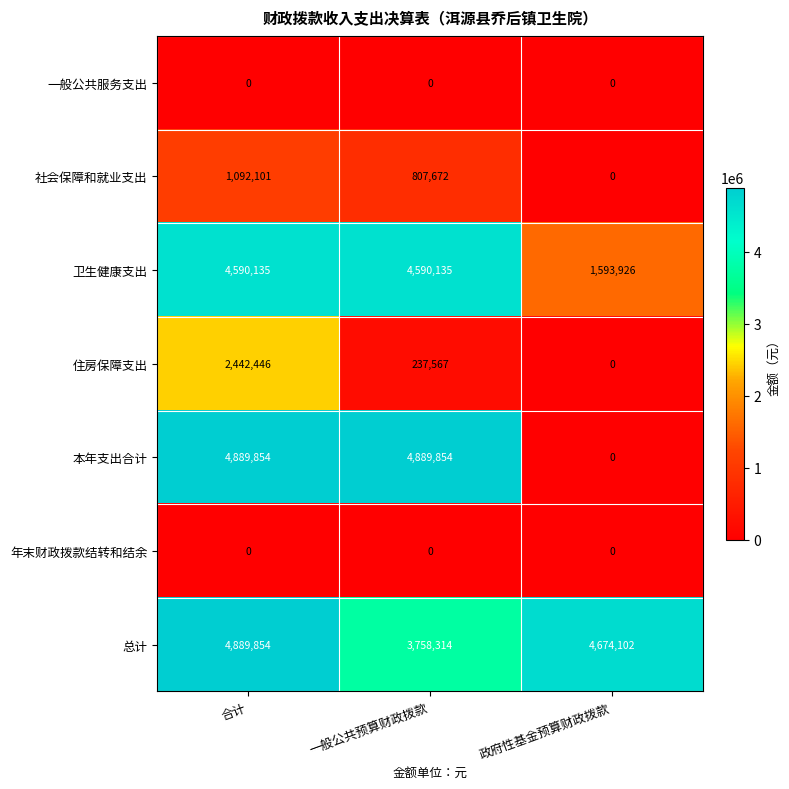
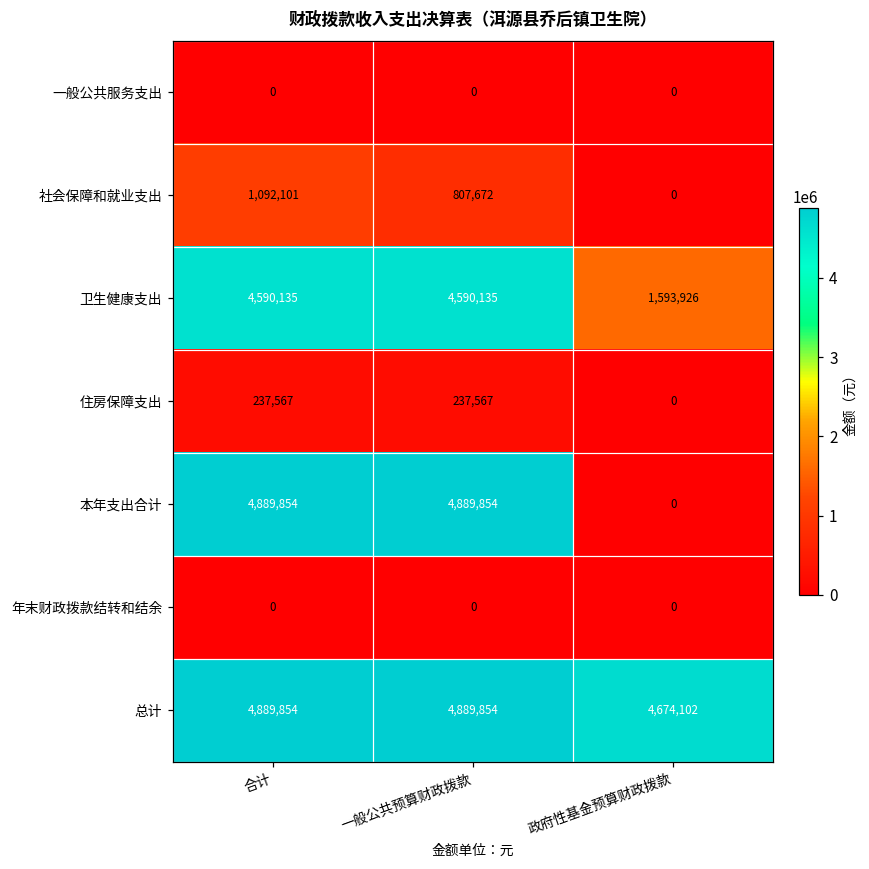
  {
    "一般公共服务支出": {
      "合计": "0",
      "一般公共预算财政拨款": "0",
      "政府性基金预算财政拨款": "0"
    },
    "社会保障和就业支出": {
      "合计": "1,092,101",
      "一般公共预算财政拨款": "807,672",
      "政府性基金预算财政拨款": "0"
    },
    "卫生健康支出": {
      "合计": "4,590,135",
      "一般公共预算财政拨款": "4,590,135",
      "政府性基金预算财政拨款": "1,593,926"
    },
    "住房保障支出": {
-     "合计": "2,442,446",
+     "合计": "237,567",
      "一般公共预算财政拨款": "237,567",
      "政府性基金预算财政拨款": "0"
    },
    "本年支出合计": {
      "合计": "4,889,854",
      "一般公共预算财政拨款": "4,889,854",
      "政府性基金预算财政拨款": "0"
    },
    "年末财政拨款结转和结余": {
      "合计": "0",
      "一般公共预算财政拨款": "0",
      "政府性基金预算财政拨款": "0"
    },
    "总计": {
      "合计": "4,889,854",
-     "一般公共预算财政拨款": "3,758,314",
+     "一般公共预算财政拨款": "4,889,854",
      "政府性基金预算财政拨款": "4,674,102"
    }
  }
